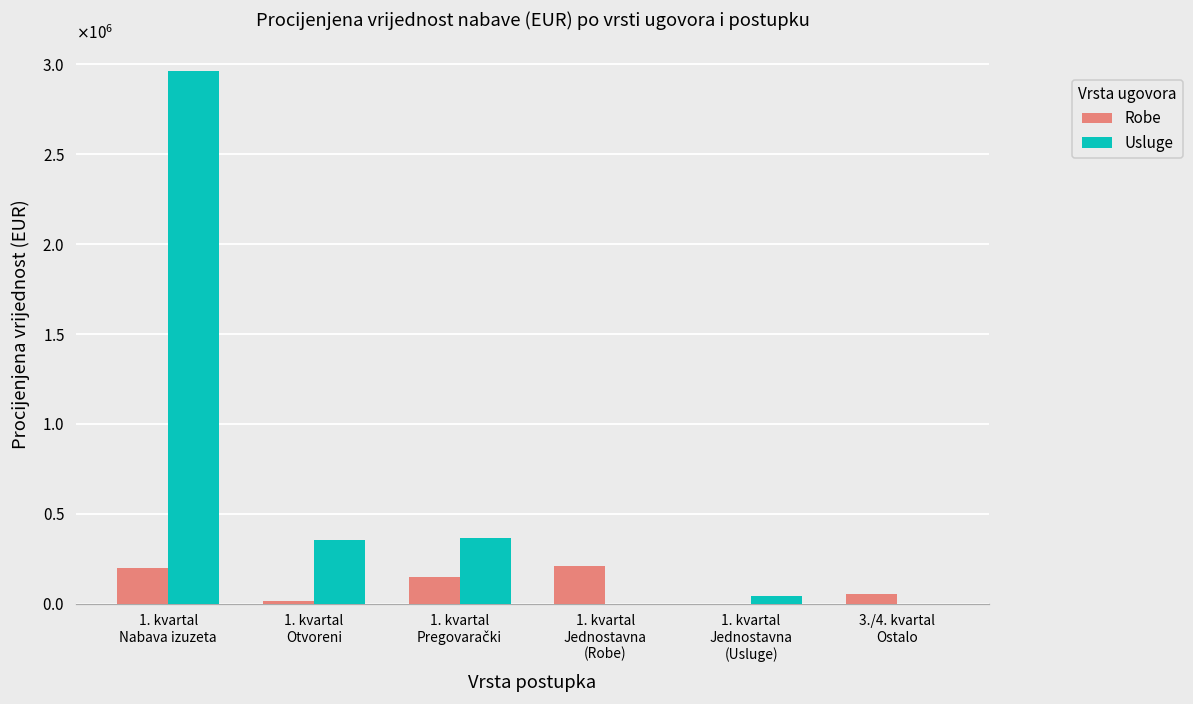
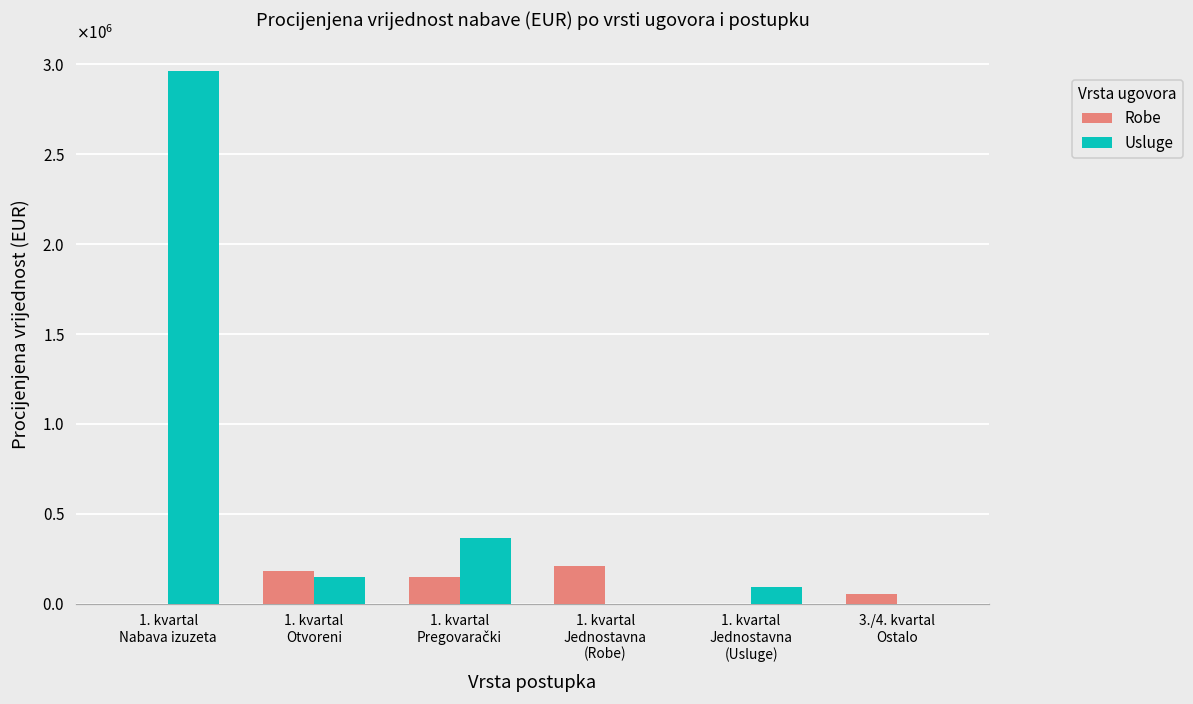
  {
    "Robe": {
-     "1. kvartal Nabava izuzeta": 200000,
-     "1. kvartal Otvoreni": 20000,
+     "1. kvartal Nabava izuzeta": 0,
+     "1. kvartal Otvoreni": 180000,
      "1. kvartal Pregovarački": 150000,
      "1. kvartal Jednostavna (Robe)": 210000,
      "1. kvartal Jednostavna (Usluge)": 0,
      "3./4. kvartal Ostalo": 50000
    },
    "Usluge": {
      "1. kvartal Nabava izuzeta": 2970000,
-     "1. kvartal Otvoreni": 360000,
+     "1. kvartal Otvoreni": 150000,
      "1. kvartal Pregovarački": 370000,
      "1. kvartal Jednostavna (Robe)": 0,
-     "1. kvartal Jednostavna (Usluge)": 40000,
+     "1. kvartal Jednostavna (Usluge)": 90000,
      "3./4. kvartal Ostalo": 0
    }
  }
